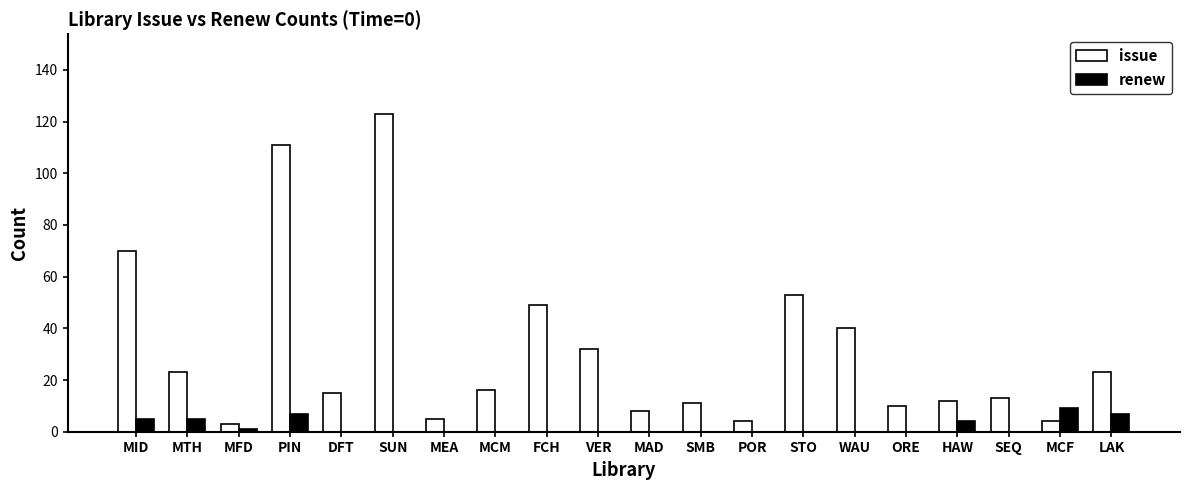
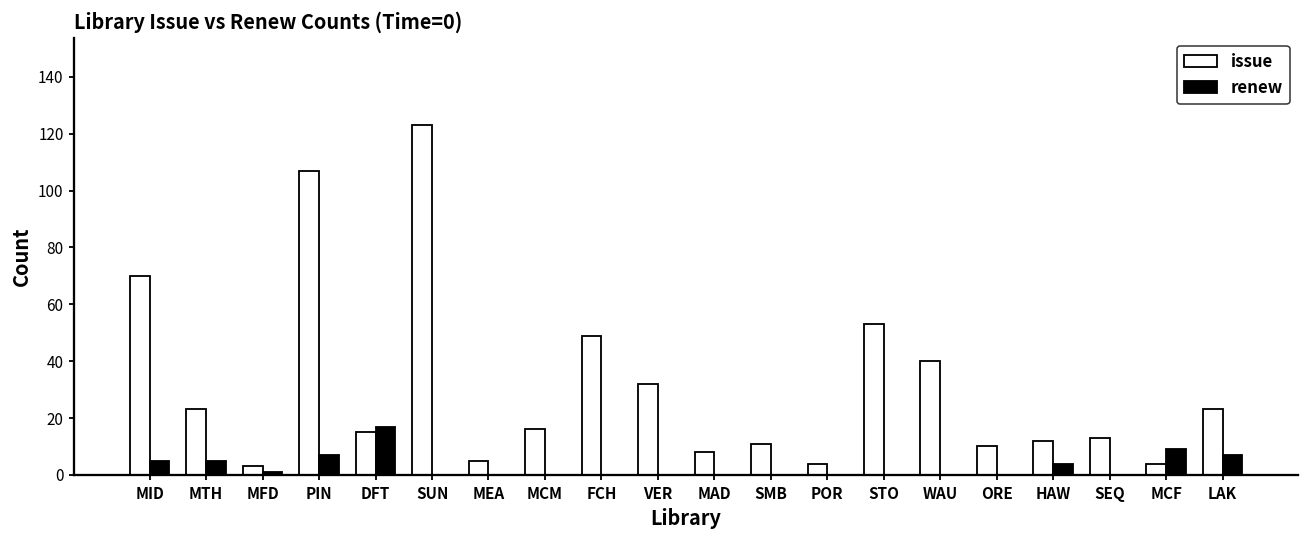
  {
    "issue": {
      "MID": 70,
      "MTH": 23,
      "MFD": 3,
-     "PIN": 111,
+     "PIN": 107,
      "DFT": 15,
      "SUN": 123,
      "MEA": 5,
      "MCM": 16,
      "FCH": 49,
      "VER": 32,
      "MAD": 8,
      "SMB": 11,
      "POR": 4,
      "STO": 53,
      "WAU": 40,
      "ORE": 10,
      "HAW": 12,
      "SEQ": 13,
      "MCF": 4,
      "LAK": 23
    },
    "renew": {
      "MID": 5,
      "MTH": 5,
      "MFD": 1,
      "PIN": 7,
-     "DFT": 0,
+     "DFT": 17,
      "SUN": 0,
      "MEA": 0,
      "MCM": 0,
      "FCH": 0,
      "VER": 0,
      "MAD": 0,
      "SMB": 0,
      "POR": 0,
      "STO": 0,
      "WAU": 0,
      "ORE": 0,
      "HAW": 4,
      "SEQ": 0,
      "MCF": 9,
      "LAK": 7
    }
  }
